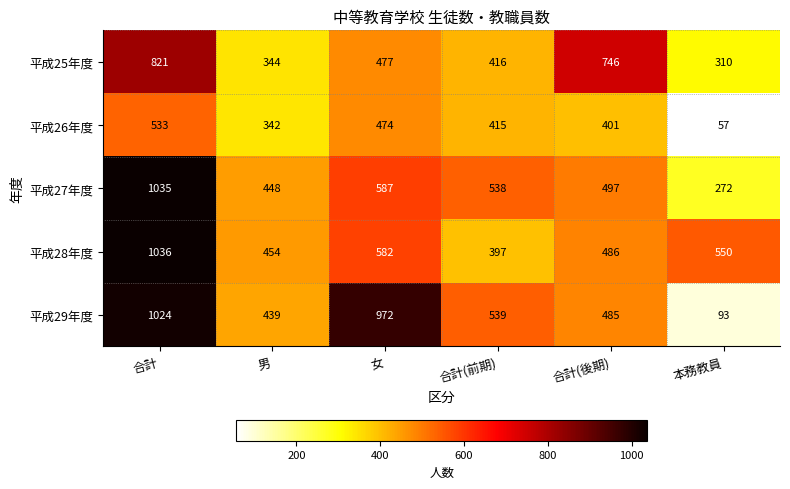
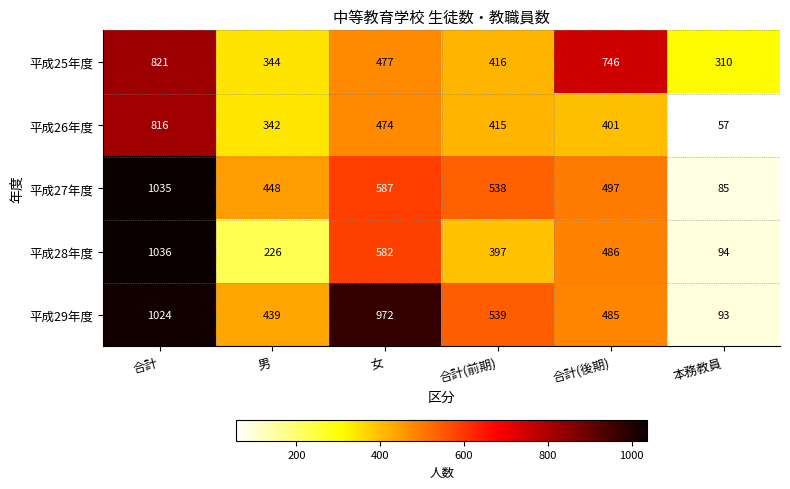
  {
    "平成25年度": {
      "合計": 821,
      "男": 344,
      "女": 477,
      "合計(前期)": 416,
      "合計(後期)": 746,
      "本務教員": 310
    },
    "平成26年度": {
-     "合計": 533,
+     "合計": 816,
      "男": 342,
      "女": 474,
      "合計(前期)": 415,
      "合計(後期)": 401,
      "本務教員": 57
    },
    "平成27年度": {
      "合計": 1035,
      "男": 448,
      "女": 587,
      "合計(前期)": 538,
      "合計(後期)": 497,
-     "本務教員": 272
+     "本務教員": 85
    },
    "平成28年度": {
      "合計": 1036,
-     "男": 454,
+     "男": 226,
      "女": 582,
      "合計(前期)": 397,
      "合計(後期)": 486,
-     "本務教員": 550
+     "本務教員": 94
    },
    "平成29年度": {
      "合計": 1024,
      "男": 439,
      "女": 972,
      "合計(前期)": 539,
      "合計(後期)": 485,
      "本務教員": 93
    }
  }
